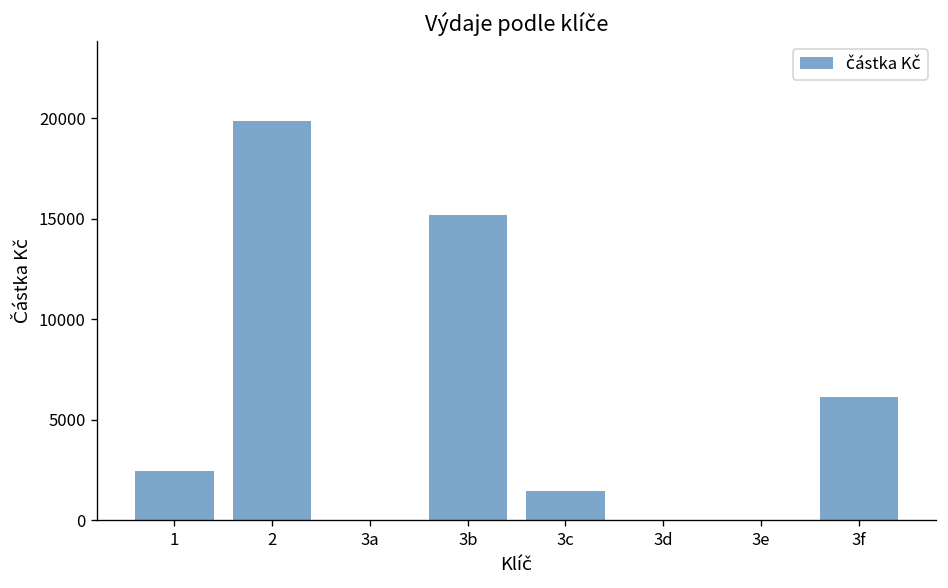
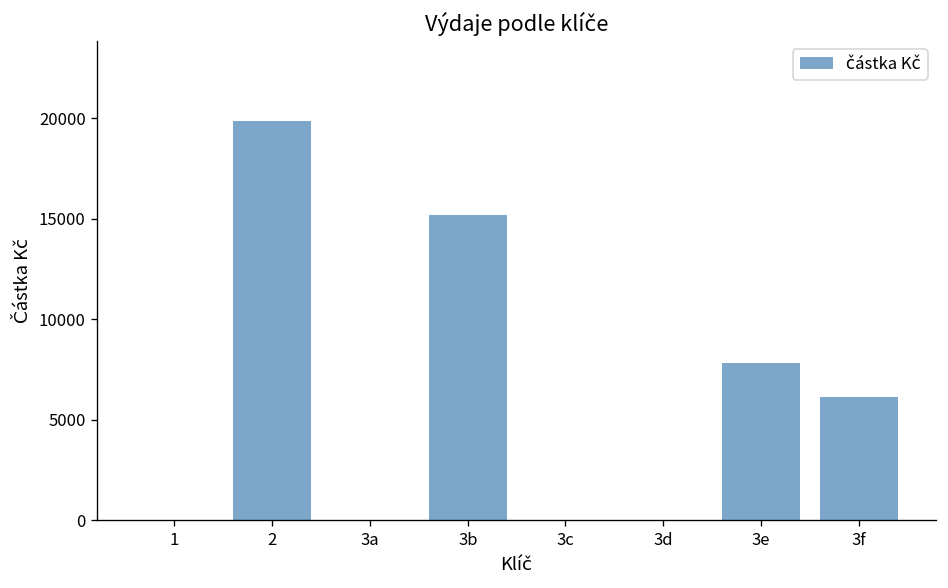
  {
-   "1": 2500,
+   "1": 0,
    "2": 19900,
    "3a": 0,
    "3b": 15200,
-   "3c": 1500,
+   "3c": 0,
    "3d": 0,
-   "3e": 0,
+   "3e": 7800,
    "3f": 6100
  }
